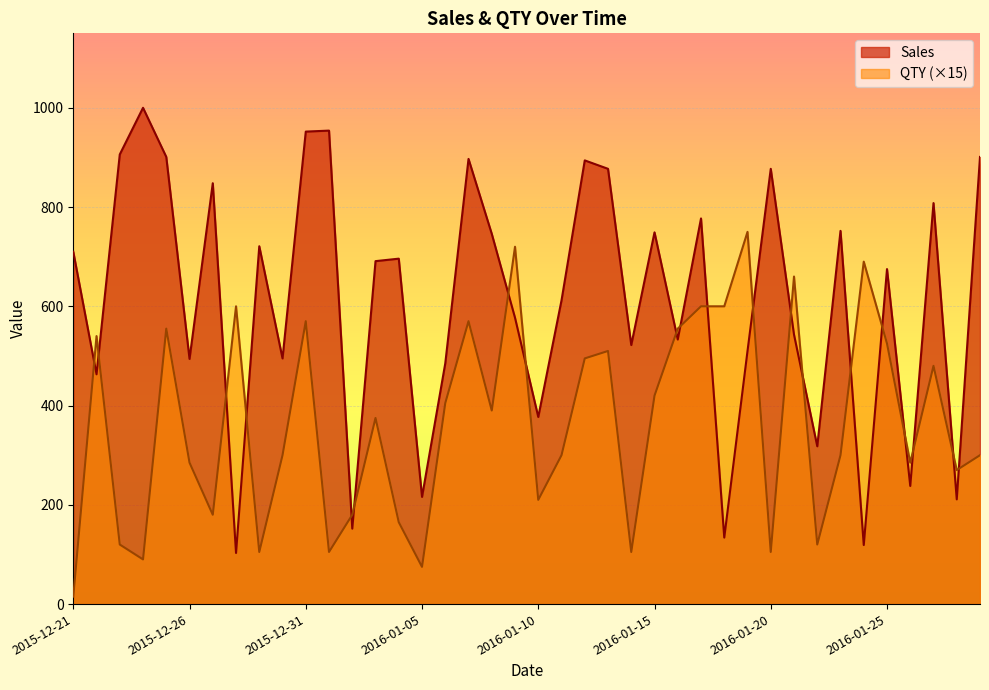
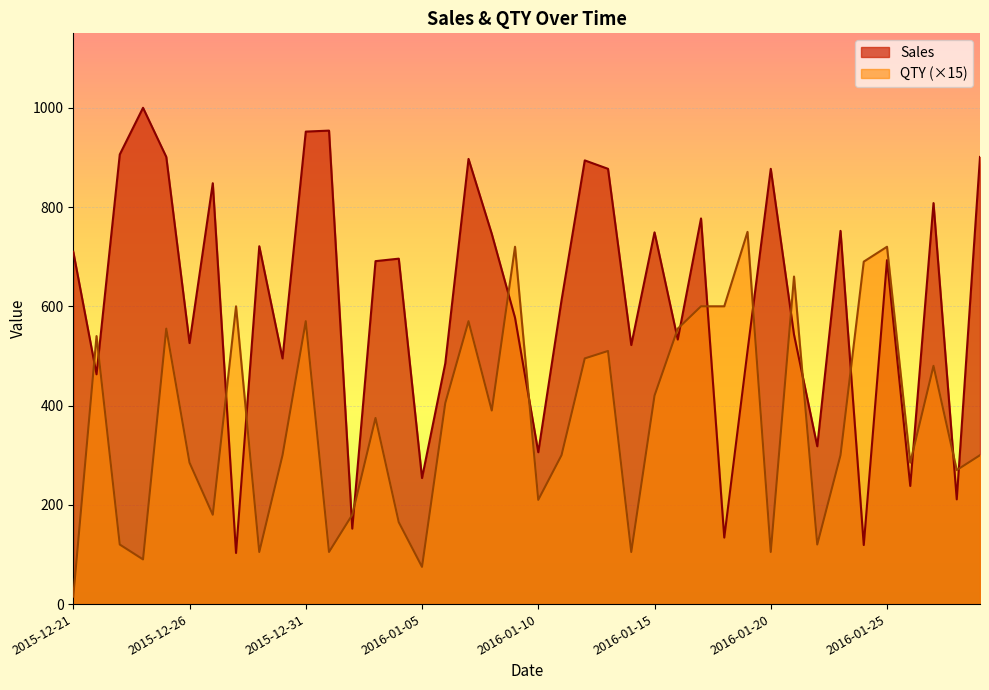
  {
    "Sales": {
      "2015-12-21": 710,
-     "2015-12-26": 490,
+     "2015-12-26": 530,
      "2015-12-31": 950,
-     "2016-01-05": 220,
-     "2016-01-10": 380,
+     "2016-01-05": 250,
+     "2016-01-10": 310,
      "2016-01-15": 750,
      "2016-01-20": 880,
-     "2016-01-25": 680
+     "2016-01-25": 690
    },
    "QTY (×15)": {
      "2015-12-21": 20,
      "2015-12-26": 290,
      "2015-12-31": 570,
      "2016-01-05": 80,
      "2016-01-10": 210,
      "2016-01-15": 420,
      "2016-01-20": 110,
-     "2016-01-25": 530
+     "2016-01-25": 720
    }
  }
